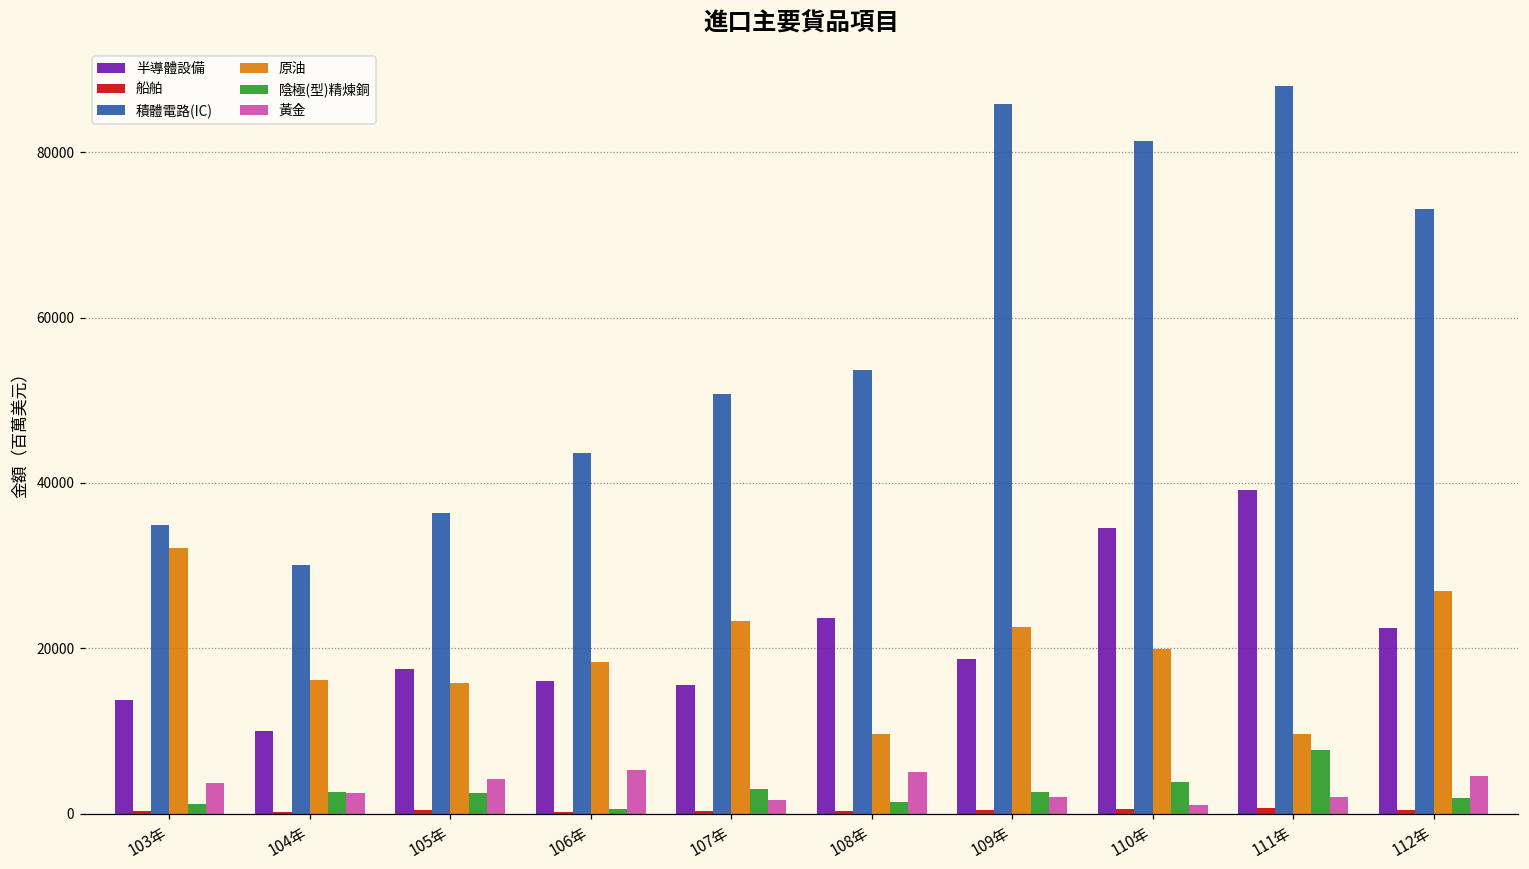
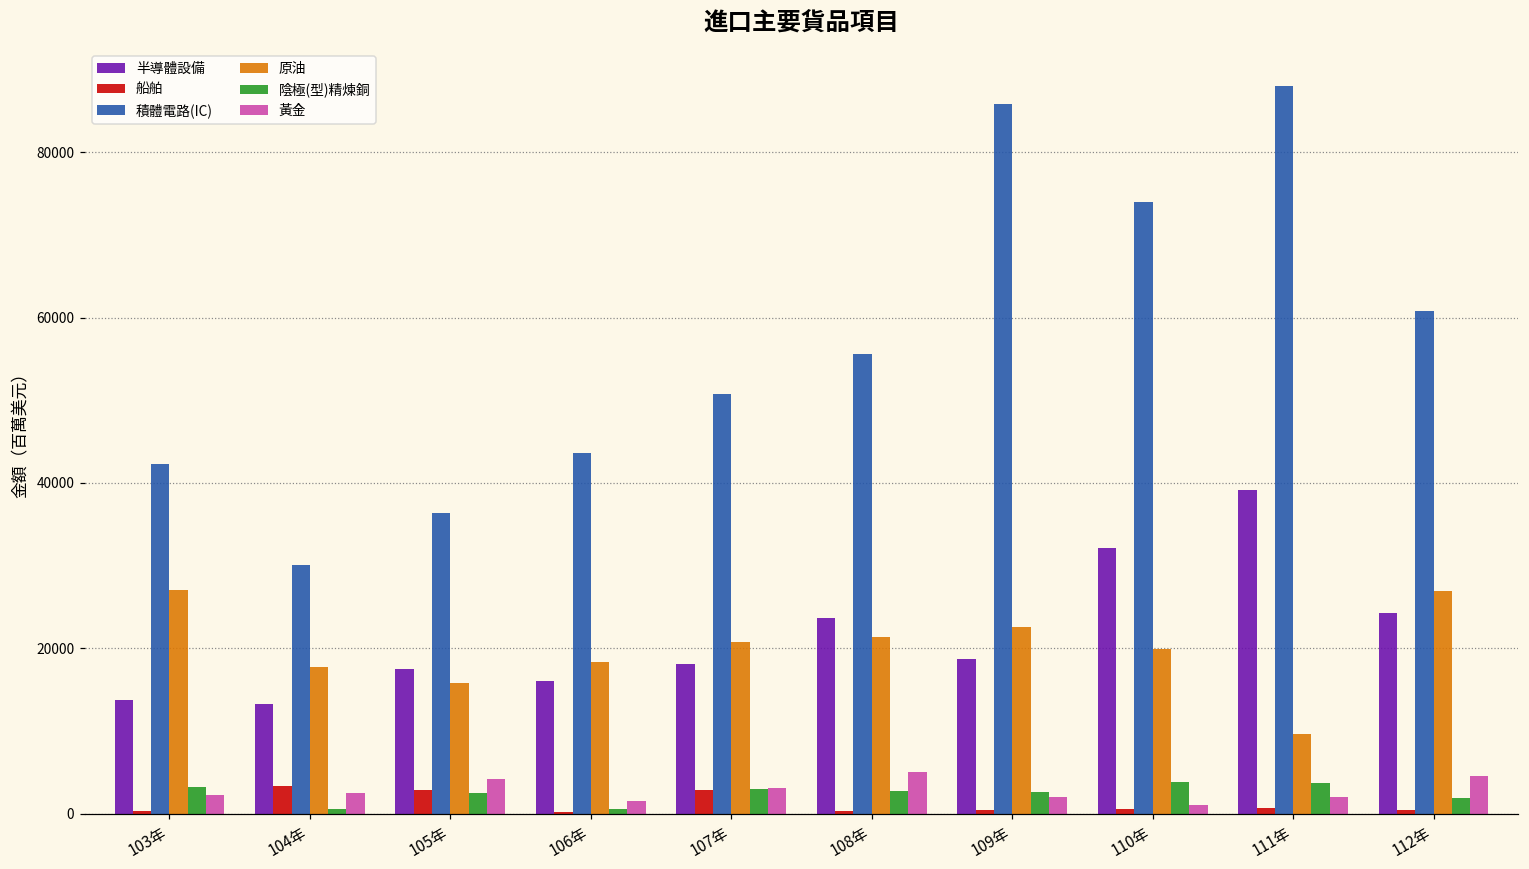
  {
    "半導體設備": {
      "103年": 14000,
-     "104年": 10000,
+     "104年": 13000,
      "105年": 18000,
      "106年": 16000,
-     "107年": 15000,
+     "107年": 18000,
      "108年": 24000,
      "109年": 19000,
-     "110年": 35000,
+     "110年": 32000,
      "111年": 39000,
-     "112年": 22000
+     "112年": 24000
    },
    "船舶": {
      "103年": 0,
-     "104年": 0,
-     "105年": 0,
-     "107年": 0,
+     "104年": 3000,
+     "105年": 3000,
+     "107年": 3000,
      "108年": 0,
      "109年": 0,
      "110年": 1000,
      "111年": 1000,
      "112年": 0
    },
    "積體電路(IC)": {
-     "103年": 35000,
+     "103年": 42000,
      "104年": 30000,
      "105年": 36000,
      "106年": 44000,
      "107年": 51000,
-     "108年": 54000,
+     "108年": 56000,
      "109年": 86000,
-     "110年": 81000,
+     "110年": 74000,
      "111年": 88000,
-     "112年": 73000
+     "112年": 61000
    },
    "原油": {
-     "103年": 32000,
-     "104年": 16000,
+     "103年": 27000,
+     "104年": 18000,
      "105年": 16000,
      "106年": 18000,
-     "107年": 23000,
-     "108年": 10000,
+     "107年": 21000,
+     "108年": 21000,
      "109年": 23000,
      "110年": 20000,
      "111年": 10000,
      "112年": 27000
    },
    "陰極(型)精煉銅": {
-     "103年": 1000,
-     "104年": 3000,
+     "103年": 3000,
+     "104年": 1000,
      "105年": 3000,
      "106年": 1000,
      "107年": 3000,
-     "108年": 1000,
+     "108年": 3000,
      "109年": 3000,
      "110年": 4000,
-     "111年": 8000,
+     "111年": 4000,
      "112年": 2000
    },
    "黃金": {
-     "103年": 4000,
+     "103年": 2000,
      "104年": 3000,
      "105年": 4000,
-     "106年": 5000,
-     "107年": 2000,
+     "106年": 1000,
+     "107年": 3000,
      "108年": 5000,
      "109年": 2000,
      "110年": 1000,
      "111年": 2000,
      "112年": 5000
    }
  }
